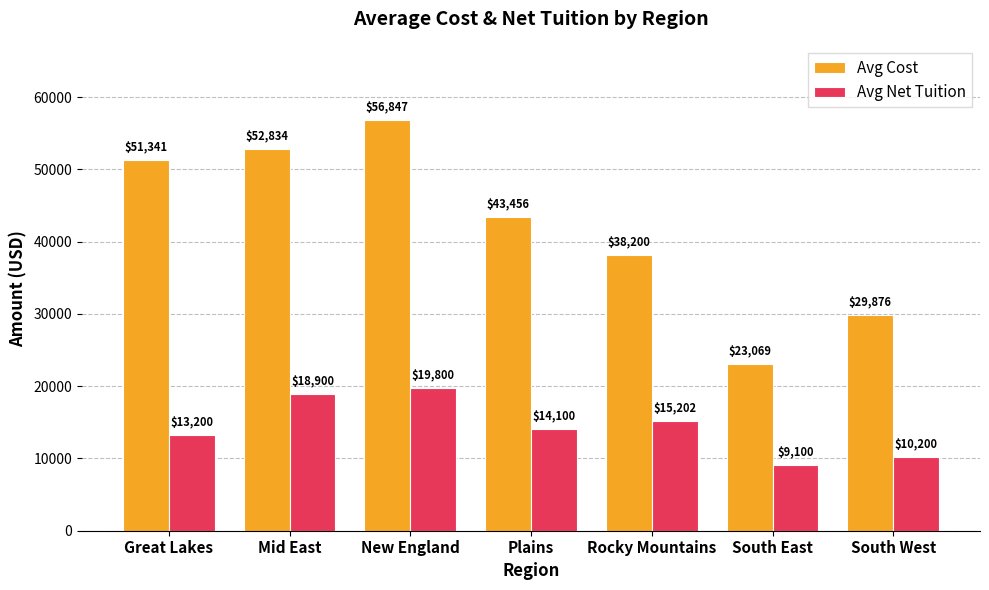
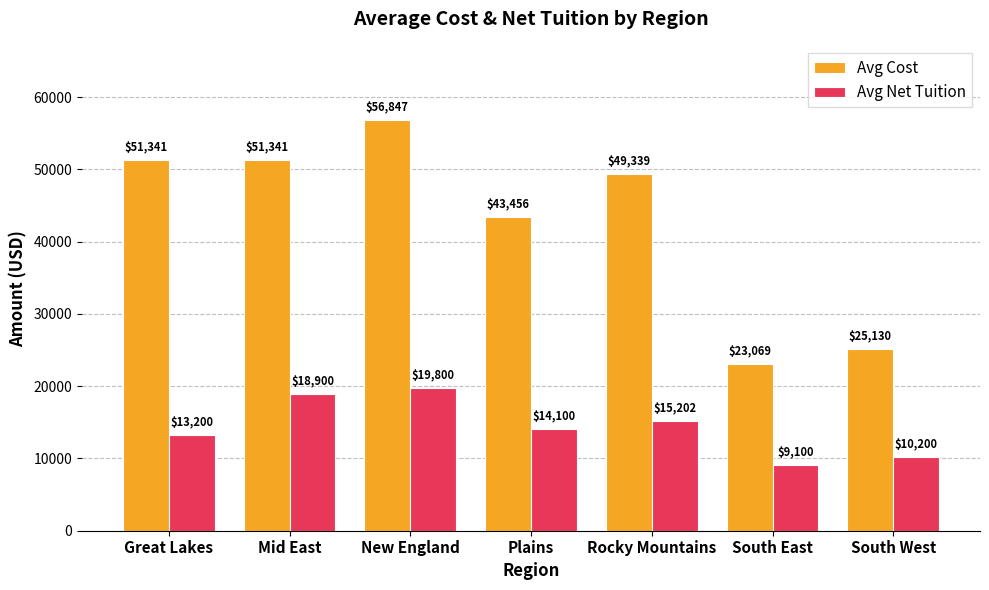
  {
    "Avg Cost": {
      "Great Lakes": "$51,341",
-     "Mid East": "$52,834",
+     "Mid East": "$51,341",
      "New England": "$56,847",
      "Plains": "$43,456",
-     "Rocky Mountains": "$38,200",
+     "Rocky Mountains": "$49,339",
      "South East": "$23,069",
-     "South West": "$29,876"
+     "South West": "$25,130"
    },
    "Avg Net Tuition": {
      "Great Lakes": "$13,200",
      "Mid East": "$18,900",
      "New England": "$19,800",
      "Plains": "$14,100",
      "Rocky Mountains": "$15,202",
      "South East": "$9,100",
      "South West": "$10,200"
    }
  }
